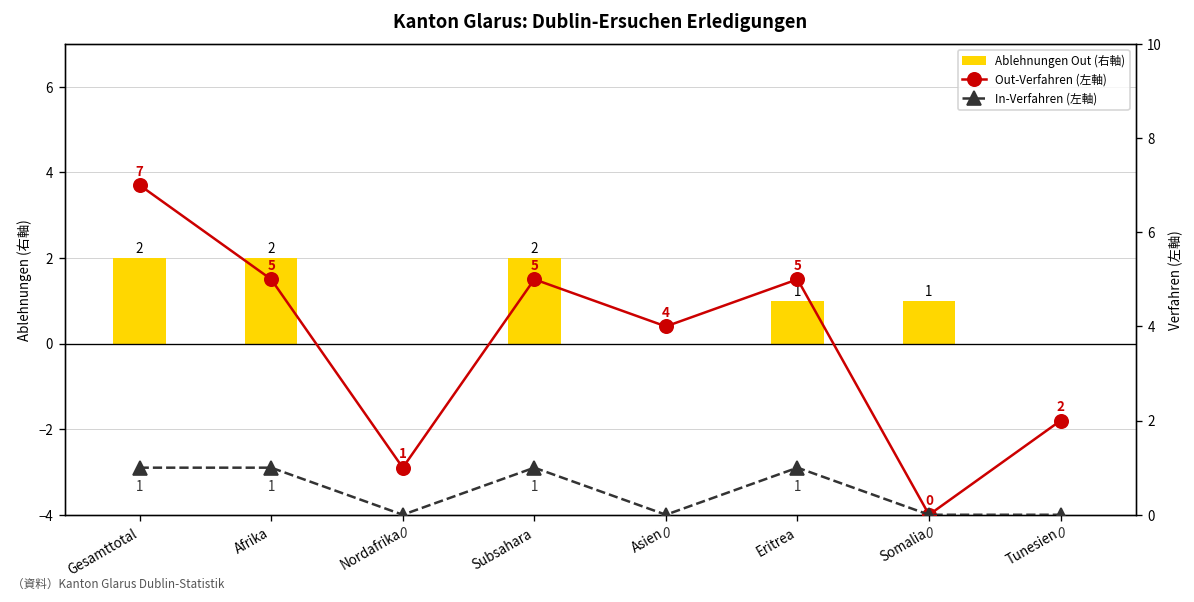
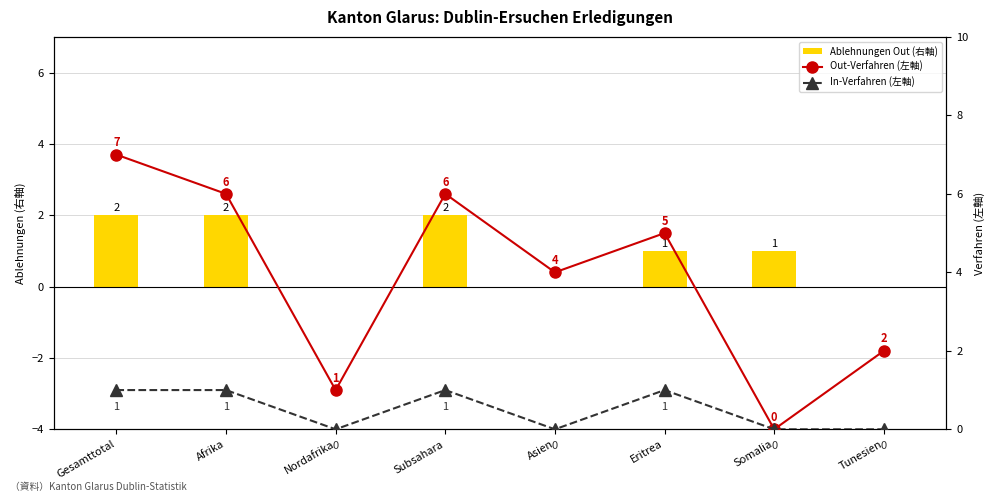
  {
    "Ablehnungen Out (右軸)": {
      "Gesamttotal": 2,
      "Afrika": 2,
      "Subsahara": 2,
      "Eritrea": 1,
      "Somalia": 1
    },
    "Out-Verfahren (左軸)": {
      "Gesamttotal": 7,
-     "Afrika": 5,
+     "Afrika": 6,
      "Nordafrika": 1,
-     "Subsahara": 5,
+     "Subsahara": 6,
      "Asien": 4,
      "Eritrea": 5,
      "Tunesien": 2
    },
    "In-Verfahren (左軸)": {
      "Gesamttotal": 1,
      "Afrika": 1,
      "Nordafrika": 0,
      "Subsahara": 1,
      "Asien": 0,
      "Eritrea": 1,
      "Tunesien": 0
    }
  }
